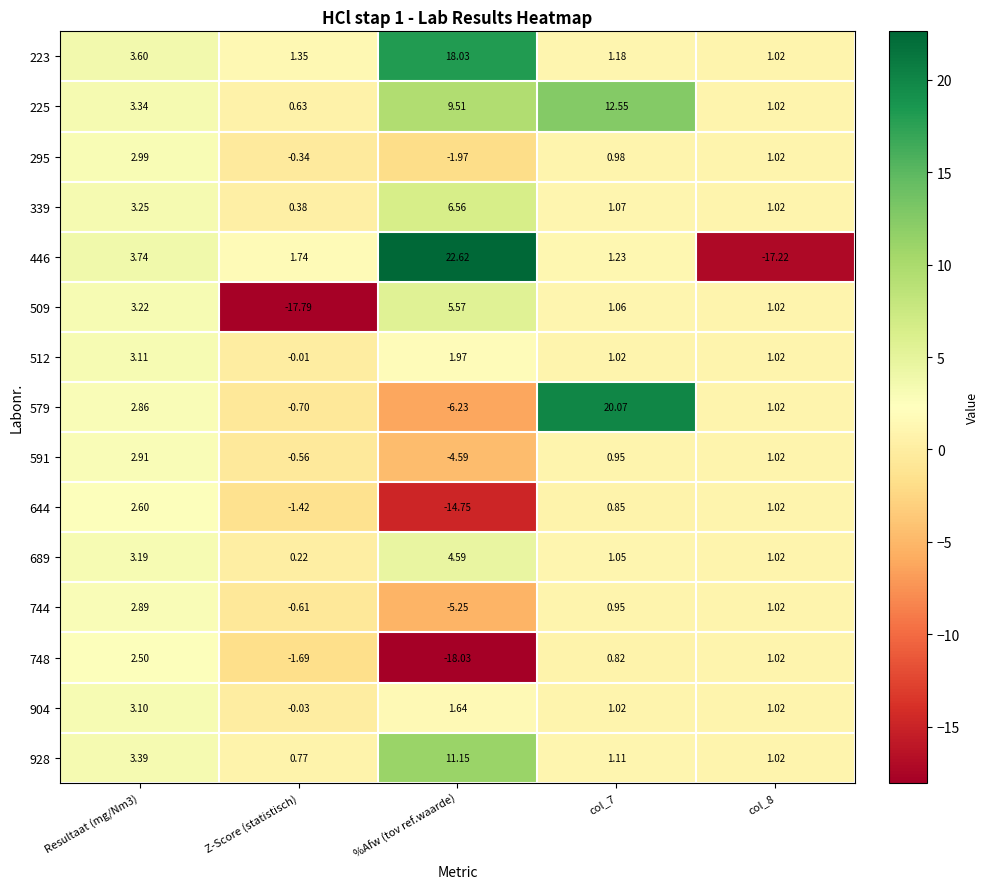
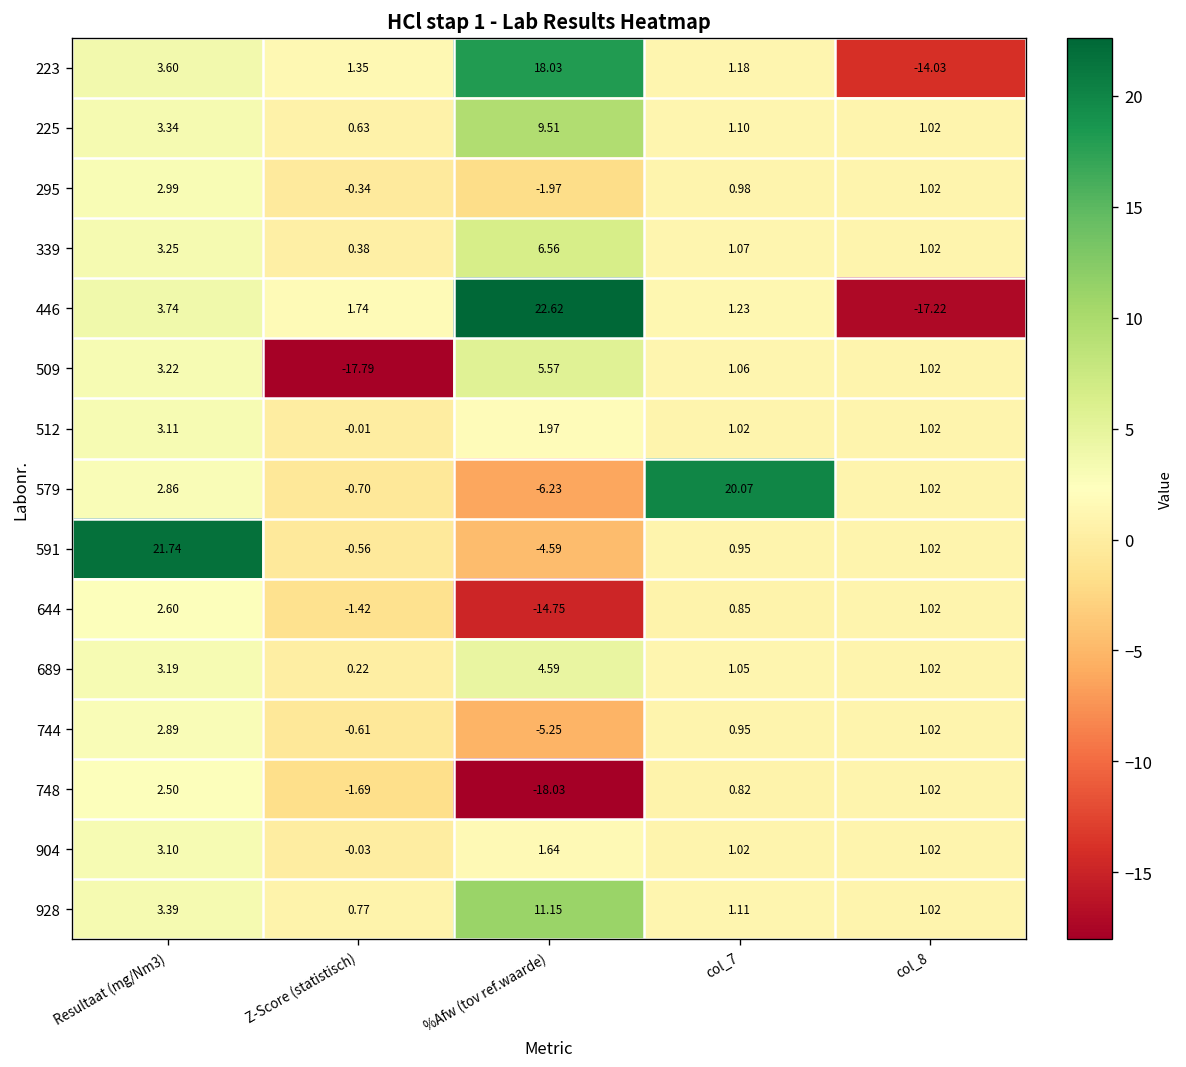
  {
    "223": {
      "Resultaat (mg/Nm3)": 3.60,
      "Z-Score (statistisch)": 1.35,
      "%Afw (tov ref.waarde)": 18.03,
      "col_7": 1.18,
-     "col_8": 1.02
+     "col_8": -14.03
    },
    "225": {
      "Resultaat (mg/Nm3)": 3.34,
      "Z-Score (statistisch)": 0.63,
      "%Afw (tov ref.waarde)": 9.51,
-     "col_7": 12.55,
+     "col_7": 1.10,
      "col_8": 1.02
    },
    "295": {
      "Resultaat (mg/Nm3)": 2.99,
      "Z-Score (statistisch)": -0.34,
      "%Afw (tov ref.waarde)": -1.97,
      "col_7": 0.98,
      "col_8": 1.02
    },
    "339": {
      "Resultaat (mg/Nm3)": 3.25,
      "Z-Score (statistisch)": 0.38,
      "%Afw (tov ref.waarde)": 6.56,
      "col_7": 1.07,
      "col_8": 1.02
    },
    "446": {
      "Resultaat (mg/Nm3)": 3.74,
      "Z-Score (statistisch)": 1.74,
      "%Afw (tov ref.waarde)": 22.62,
      "col_7": 1.23,
      "col_8": -17.22
    },
    "509": {
      "Resultaat (mg/Nm3)": 3.22,
      "Z-Score (statistisch)": -17.79,
      "%Afw (tov ref.waarde)": 5.57,
      "col_7": 1.06,
      "col_8": 1.02
    },
    "512": {
      "Resultaat (mg/Nm3)": 3.11,
      "Z-Score (statistisch)": -0.01,
      "%Afw (tov ref.waarde)": 1.97,
      "col_7": 1.02,
      "col_8": 1.02
    },
    "579": {
      "Resultaat (mg/Nm3)": 2.86,
      "Z-Score (statistisch)": -0.70,
      "%Afw (tov ref.waarde)": -6.23,
      "col_7": 20.07,
      "col_8": 1.02
    },
    "591": {
-     "Resultaat (mg/Nm3)": 2.91,
+     "Resultaat (mg/Nm3)": 21.74,
      "Z-Score (statistisch)": -0.56,
      "%Afw (tov ref.waarde)": -4.59,
      "col_7": 0.95,
      "col_8": 1.02
    },
    "644": {
      "Resultaat (mg/Nm3)": 2.60,
      "Z-Score (statistisch)": -1.42,
      "%Afw (tov ref.waarde)": -14.75,
      "col_7": 0.85,
      "col_8": 1.02
    },
    "689": {
      "Resultaat (mg/Nm3)": 3.19,
      "Z-Score (statistisch)": 0.22,
      "%Afw (tov ref.waarde)": 4.59,
      "col_7": 1.05,
      "col_8": 1.02
    },
    "744": {
      "Resultaat (mg/Nm3)": 2.89,
      "Z-Score (statistisch)": -0.61,
      "%Afw (tov ref.waarde)": -5.25,
      "col_7": 0.95,
      "col_8": 1.02
    },
    "748": {
      "Resultaat (mg/Nm3)": 2.50,
      "Z-Score (statistisch)": -1.69,
      "%Afw (tov ref.waarde)": -18.03,
      "col_7": 0.82,
      "col_8": 1.02
    },
    "904": {
      "Resultaat (mg/Nm3)": 3.10,
      "Z-Score (statistisch)": -0.03,
      "%Afw (tov ref.waarde)": 1.64,
      "col_7": 1.02,
      "col_8": 1.02
    },
    "928": {
      "Resultaat (mg/Nm3)": 3.39,
      "Z-Score (statistisch)": 0.77,
      "%Afw (tov ref.waarde)": 11.15,
      "col_7": 1.11,
      "col_8": 1.02
    }
  }
